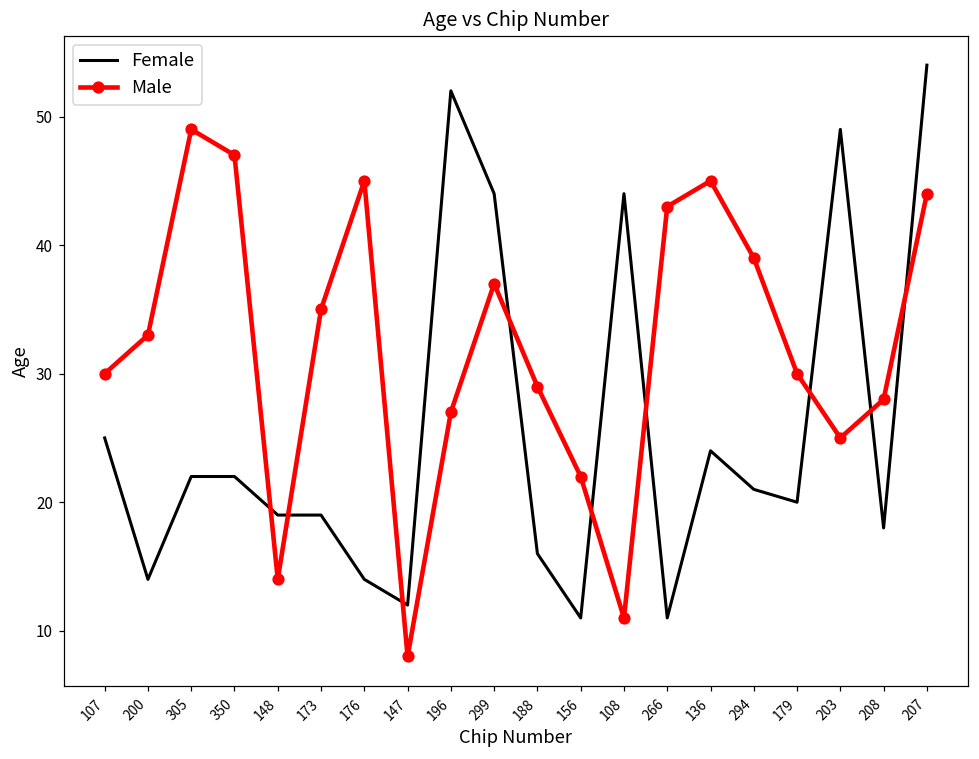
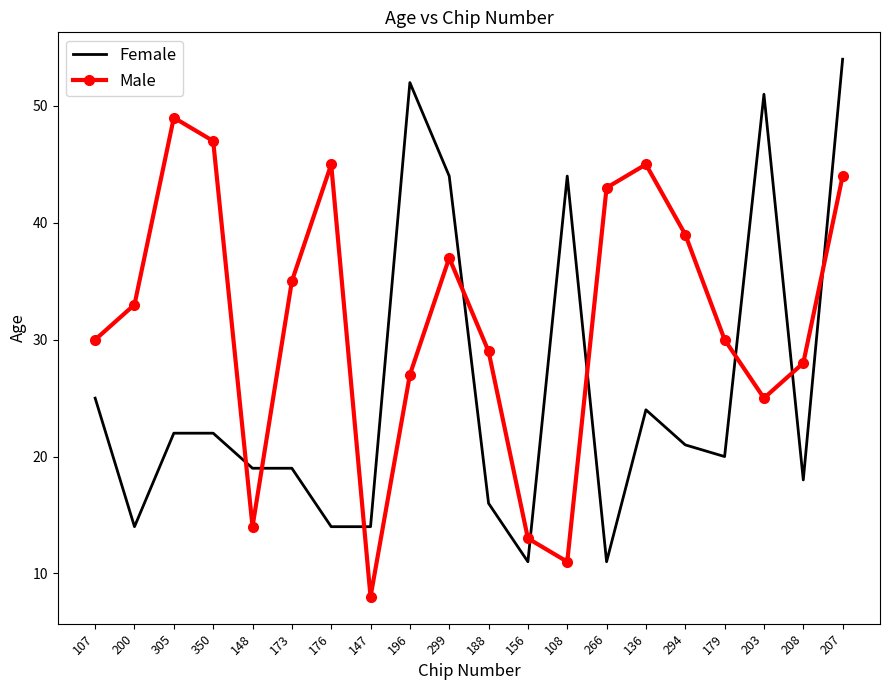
  {
    "Female": {
      "107": 25,
      "200": 14,
      "305": 22,
      "350": 22,
      "148": 19,
      "173": 19,
      "176": 14,
-     "147": 12,
+     "147": 14,
      "196": 52,
      "299": 44,
      "188": 16,
      "156": 11,
      "108": 44,
      "266": 11,
      "136": 24,
      "294": 21,
      "179": 20,
-     "203": 49,
+     "203": 51,
      "208": 18,
      "207": 54
    },
    "Male": {
      "107": 30,
      "200": 33,
      "305": 49,
      "350": 47,
      "148": 14,
      "173": 35,
      "176": 45,
      "147": 8,
      "196": 27,
      "299": 37,
      "188": 29,
-     "156": 22,
+     "156": 13,
      "108": 11,
      "266": 43,
      "136": 45,
      "294": 39,
      "179": 30,
      "203": 25,
      "208": 28,
      "207": 44
    }
  }
